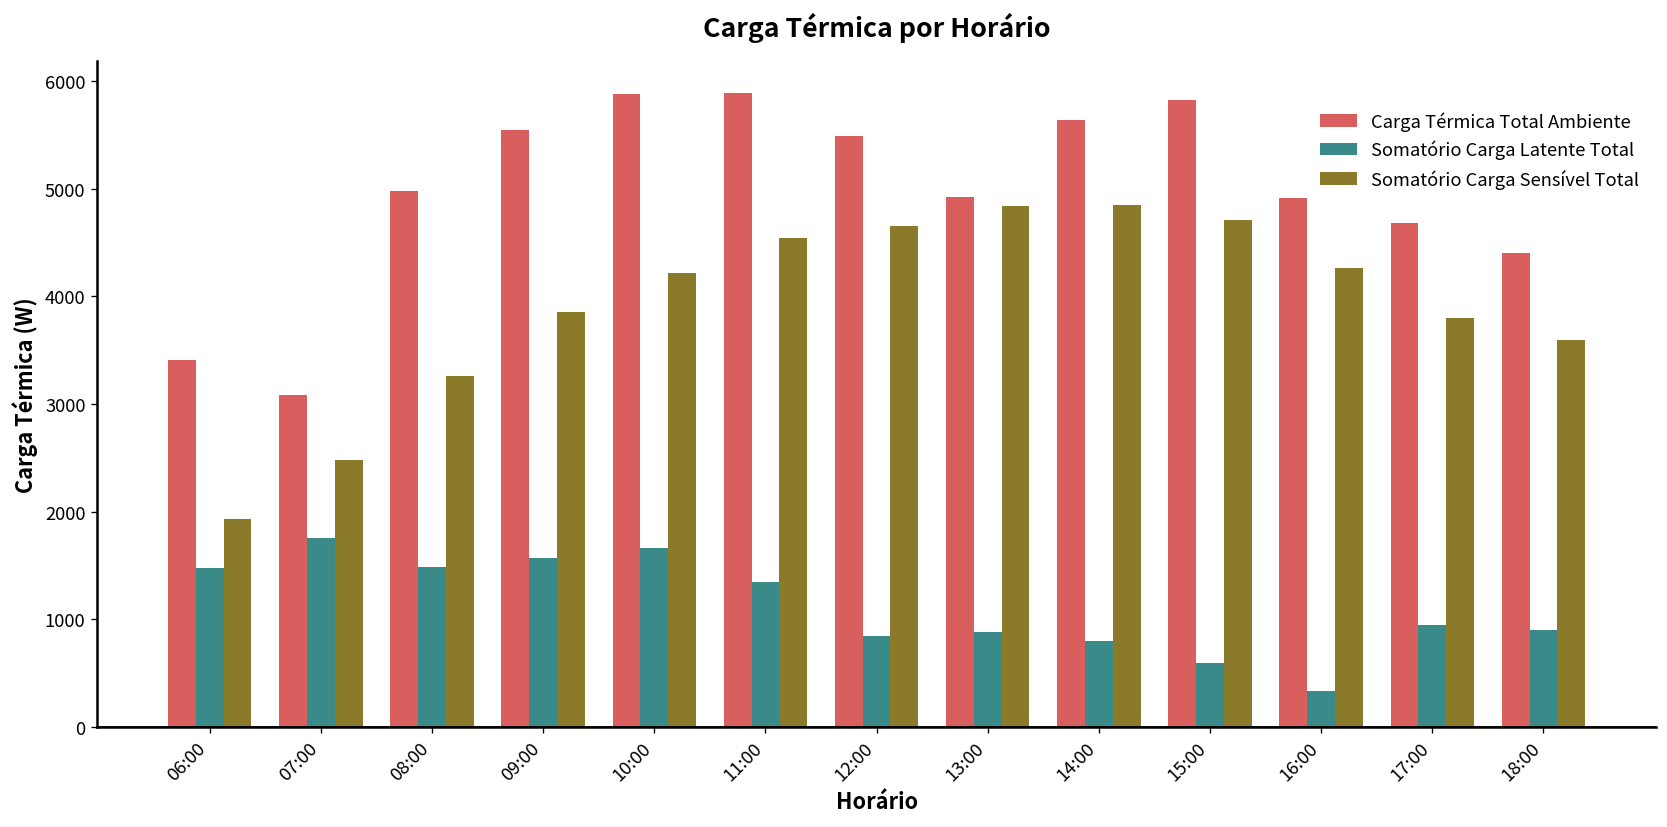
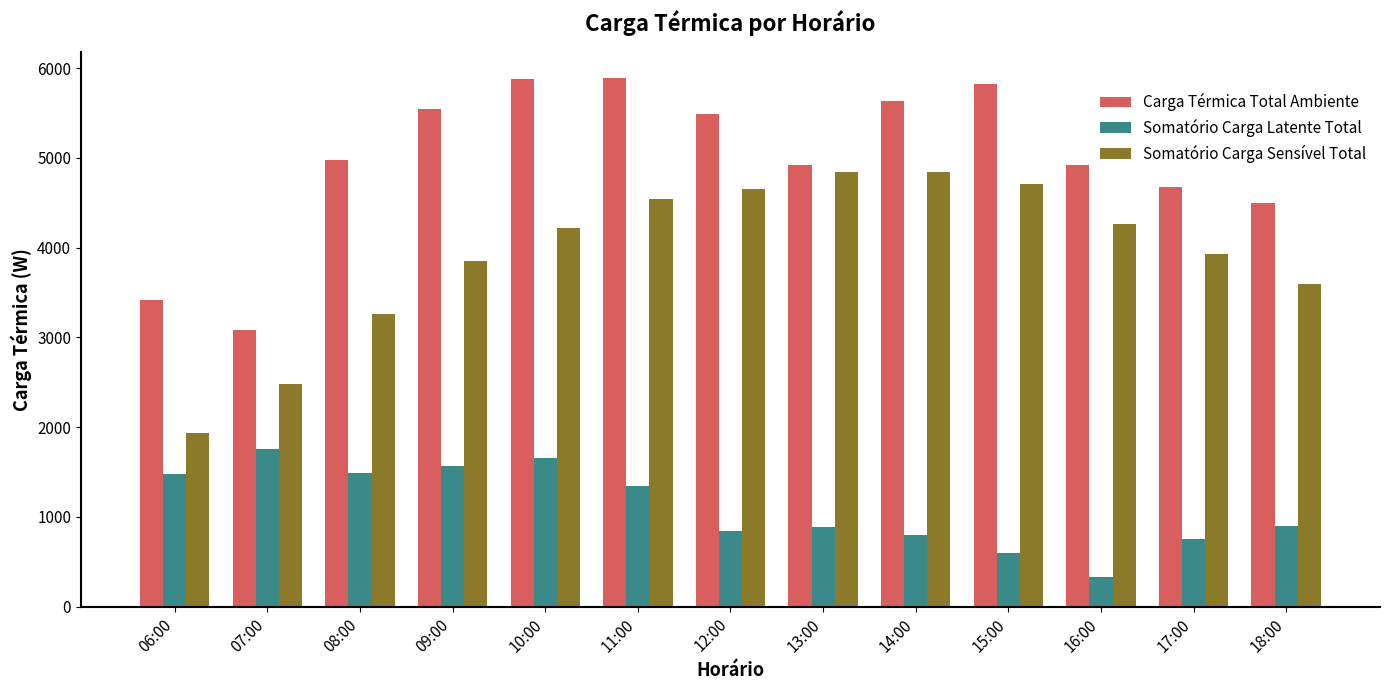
  {
    "Carga Térmica Total Ambiente": {
      "06:00": 3400,
      "07:00": 3100,
      "08:00": 5000,
      "09:00": 5500,
      "10:00": 5900,
      "11:00": 5900,
      "12:00": 5500,
      "13:00": 4900,
      "14:00": 5600,
      "15:00": 5800,
      "16:00": 4900,
      "17:00": 4700,
-     "18:00": 4400
+     "18:00": 4500
    },
    "Somatório Carga Latente Total": {
      "06:00": 1500,
      "07:00": 1800,
      "08:00": 1500,
      "09:00": 1600,
      "10:00": 1700,
      "11:00": 1300,
      "12:00": 800,
      "13:00": 900,
      "14:00": 800,
      "15:00": 600,
      "16:00": 300,
-     "17:00": 900,
+     "17:00": 800,
      "18:00": 900
    },
    "Somatório Carga Sensível Total": {
      "06:00": 1900,
      "07:00": 2500,
      "08:00": 3300,
      "09:00": 3900,
      "10:00": 4200,
      "11:00": 4500,
      "12:00": 4700,
      "13:00": 4800,
      "14:00": 4800,
      "15:00": 4700,
      "16:00": 4300,
-     "17:00": 3800,
+     "17:00": 3900,
      "18:00": 3600
    }
  }
